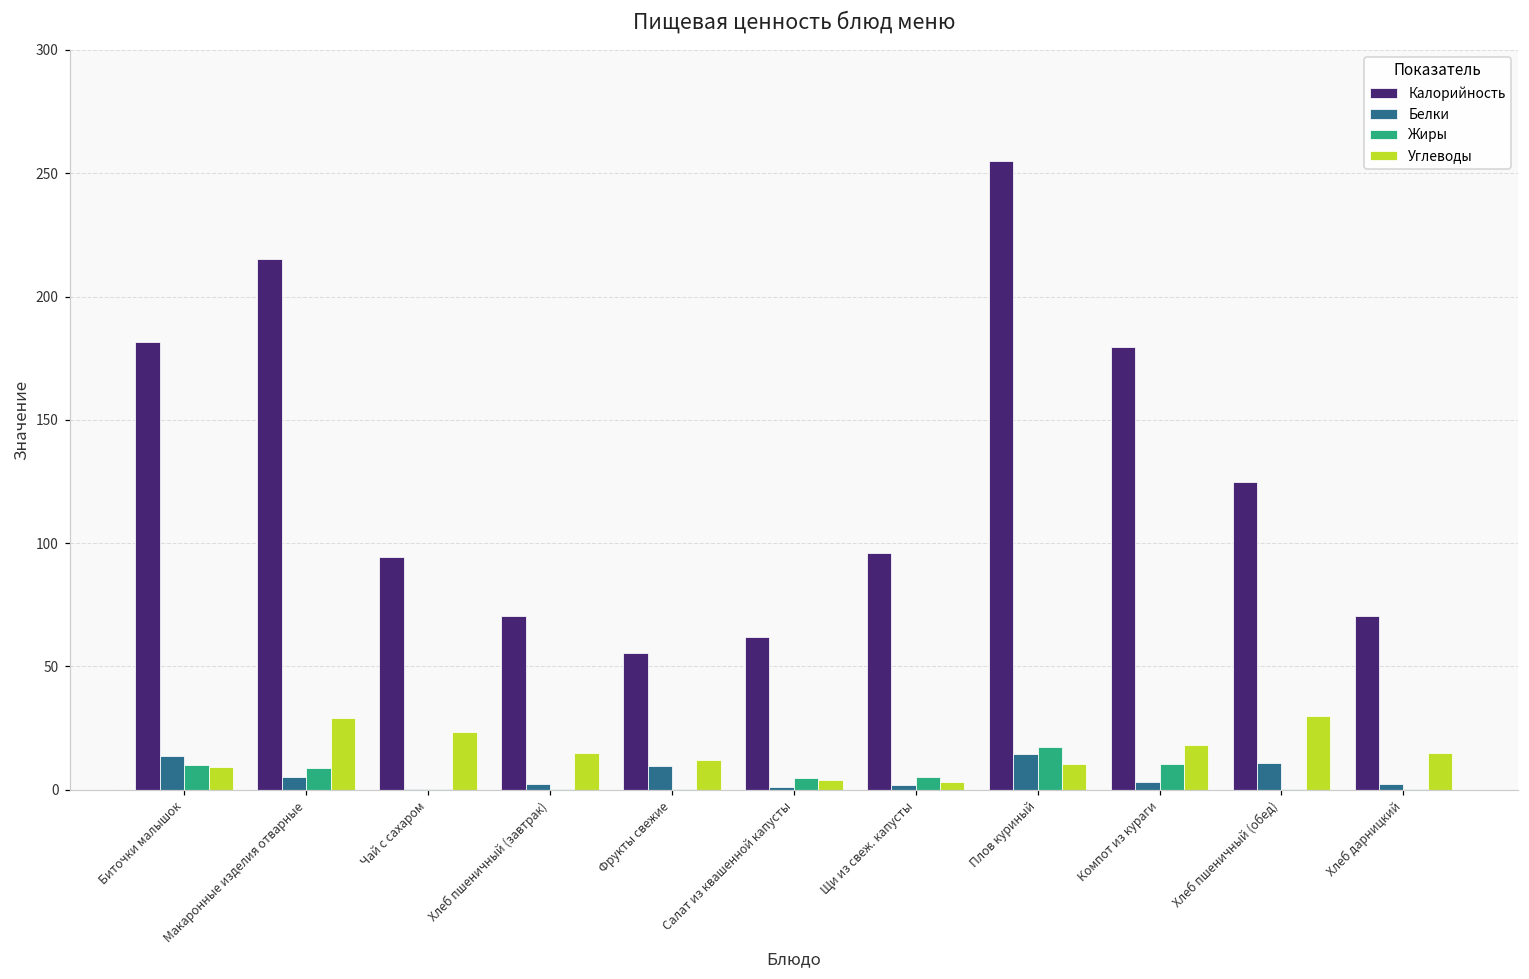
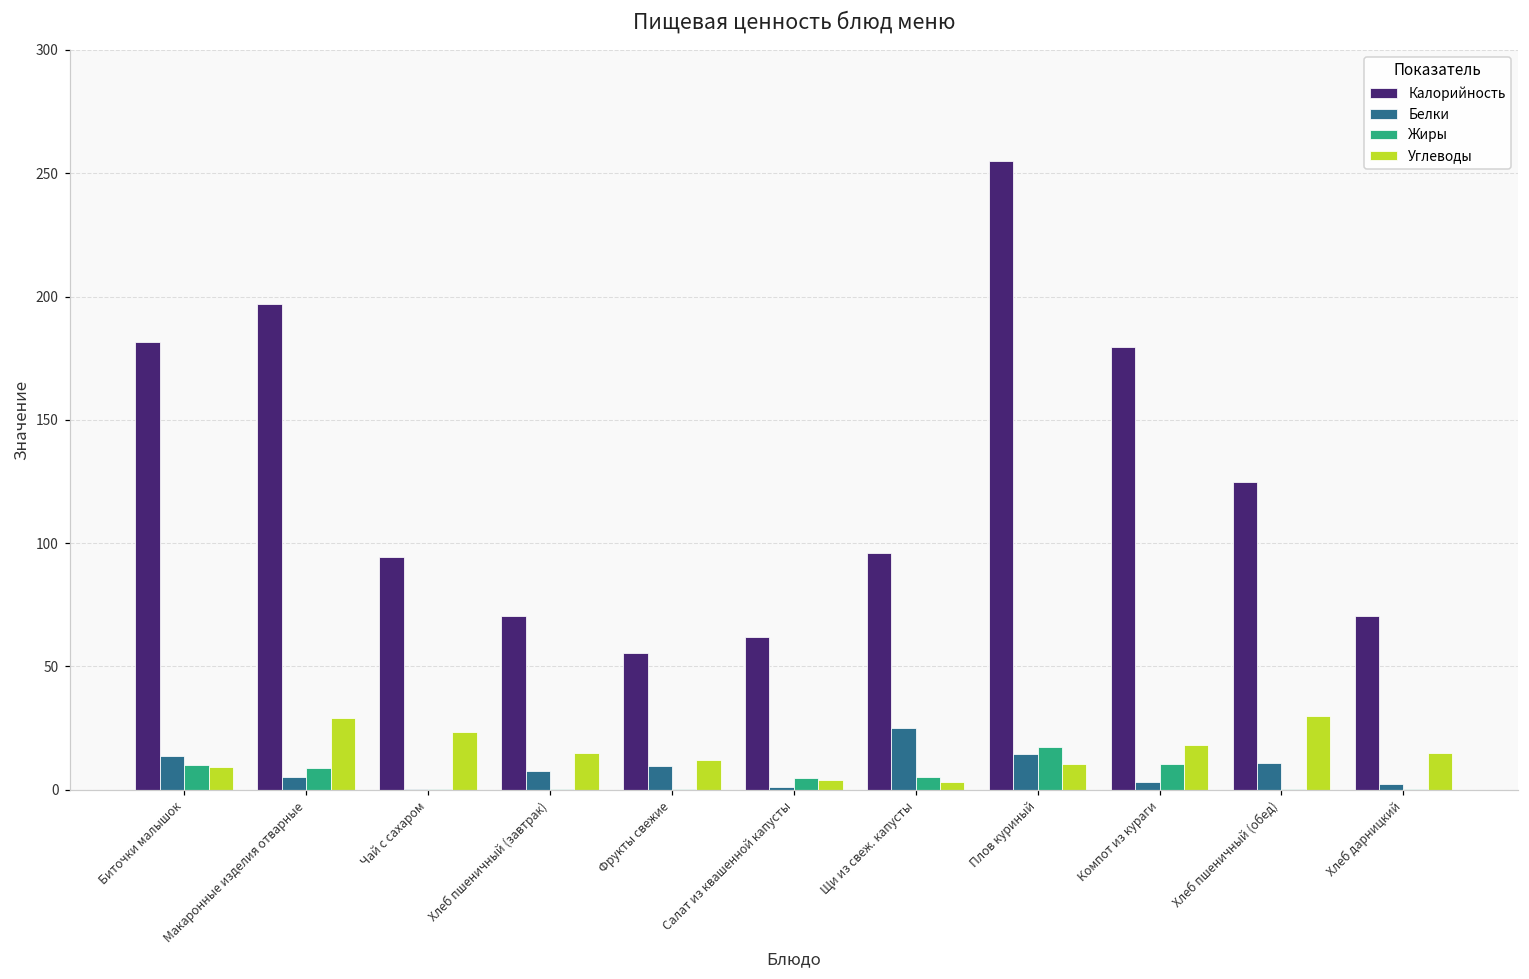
  {
    "Калорийность": {
      "Биточки малышок": 182,
-     "Макаронные изделия отварные": 215,
+     "Макаронные изделия отварные": 197,
      "Чай с сахаром": 95,
      "Хлеб пшеничный (завтрак)": 70,
      "Фрукты свежие": 56,
      "Салат из квашенной капусты": 62,
      "Щи из свеж. капусты": 96,
      "Плов куриный": 255,
      "Компот из кураги": 179,
      "Хлеб пшеничный (обед)": 125,
      "Хлеб дарницкий": 70
    },
    "Белки": {
      "Биточки малышок": 14,
      "Макаронные изделия отварные": 5,
-     "Хлеб пшеничный (завтрак)": 2,
+     "Хлеб пшеничный (завтрак)": 7,
      "Фрукты свежие": 10,
-     "Щи из свеж. капусты": 2,
+     "Щи из свеж. капусты": 25,
      "Плов куриный": 15,
      "Компот из кураги": 3,
      "Хлеб пшеничный (обед)": 11,
      "Хлеб дарницкий": 2
    },
    "Жиры": {
      "Биточки малышок": 10,
      "Макаронные изделия отварные": 9,
      "Салат из квашенной капусты": 5,
      "Щи из свеж. капусты": 5,
      "Плов куриный": 17,
      "Компот из кураги": 11
    },
    "Углеводы": {
      "Биточки малышок": 9,
      "Макаронные изделия отварные": 29,
      "Чай с сахаром": 23,
      "Хлеб пшеничный (завтрак)": 15,
      "Фрукты свежие": 12,
      "Салат из квашенной капусты": 4,
      "Щи из свеж. капусты": 3,
      "Плов куриный": 10,
      "Компот из кураги": 18,
      "Хлеб пшеничный (обед)": 30,
      "Хлеб дарницкий": 15
    }
  }
